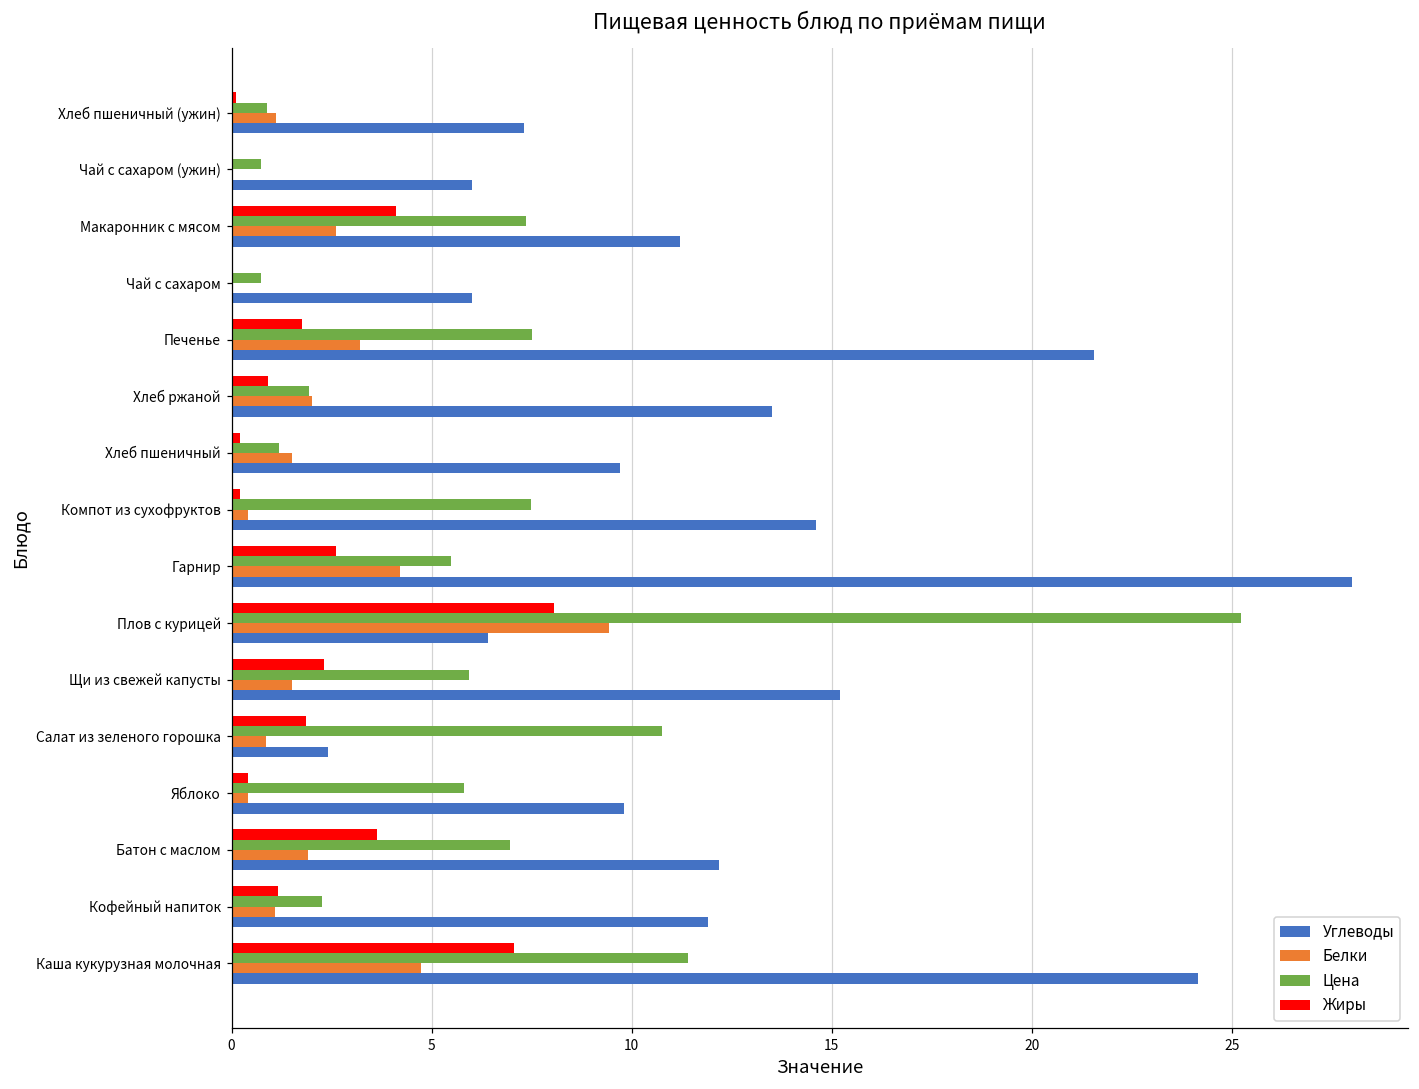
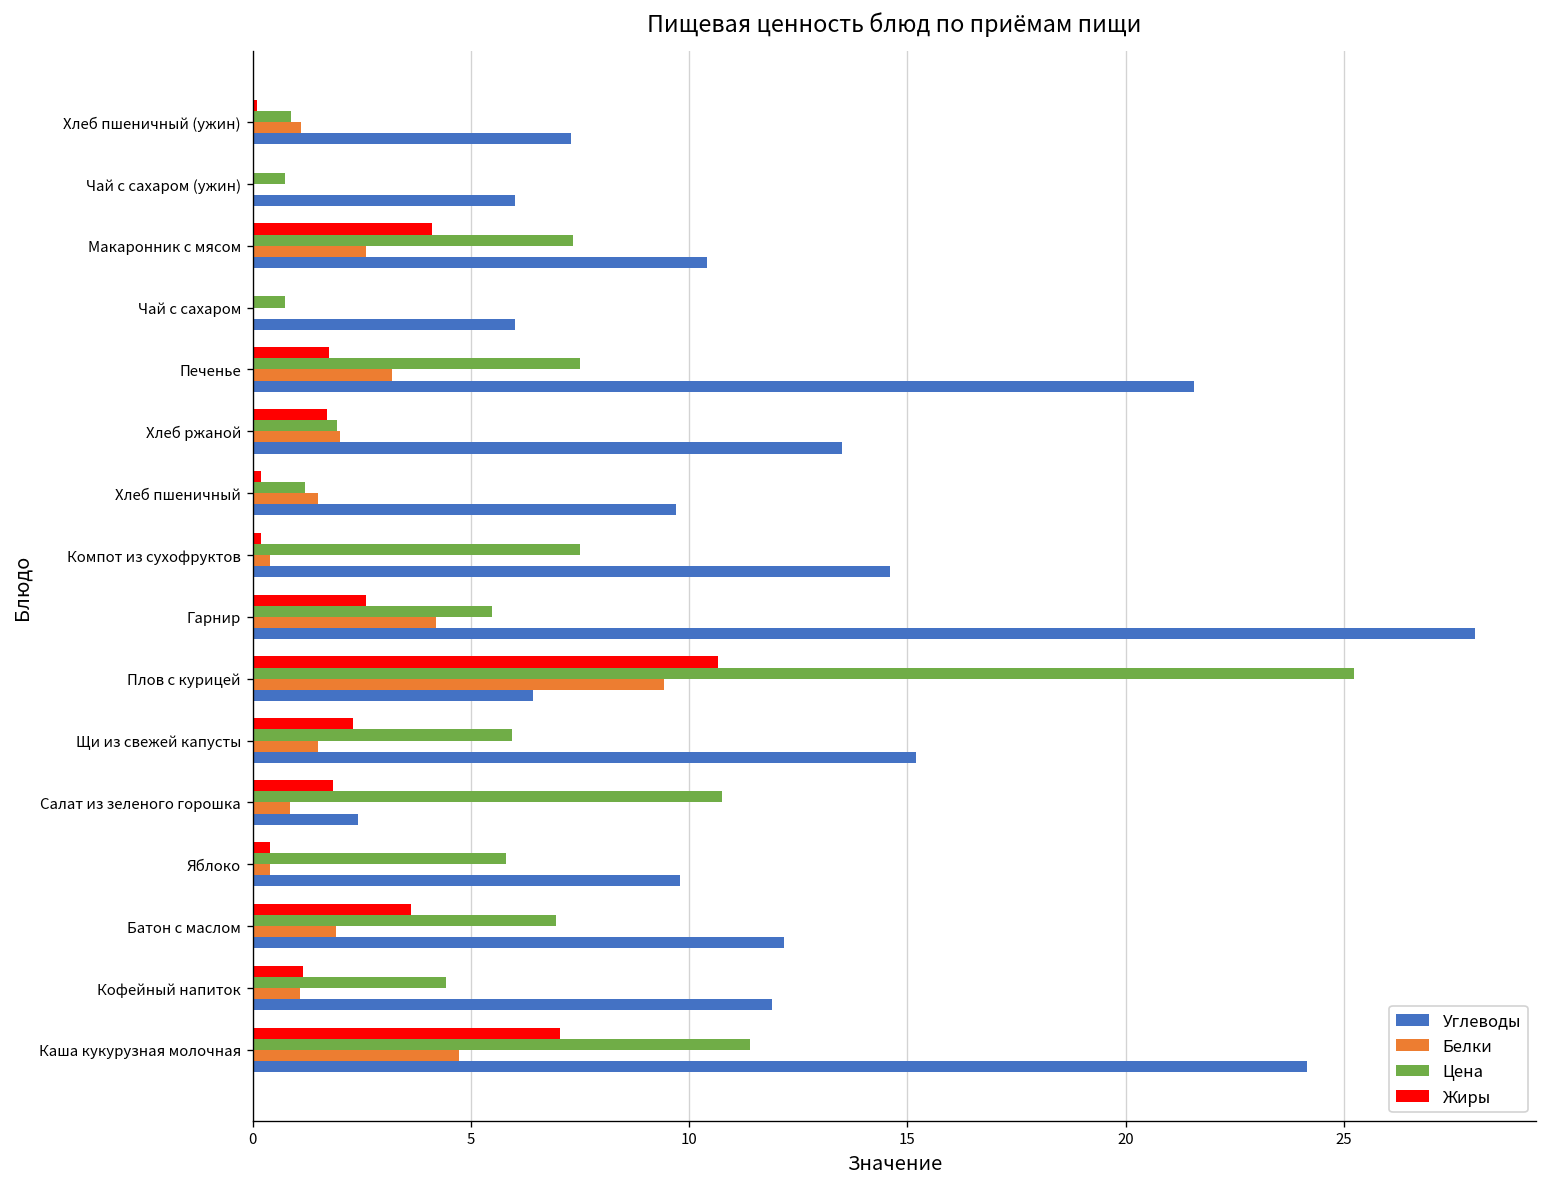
  {
    "Углеводы": {
      "Хлеб пшеничный (ужин)": 7.3,
      "Чай с сахаром (ужин)": 6.0,
-     "Макаронник с мясом": 11.2,
+     "Макаронник с мясом": 10.4,
      "Чай с сахаром": 6.0,
      "Печенье": 21.6,
      "Хлеб ржаной": 13.5,
      "Хлеб пшеничный": 9.7,
      "Компот из сухофруктов": 14.6,
      "Гарнир": 28.0,
      "Плов с курицей": 6.4,
      "Щи из свежей капусты": 15.2,
      "Салат из зеленого горошка": 2.4,
      "Яблоко": 9.8,
      "Батон с маслом": 12.2,
      "Кофейный напиток": 11.9,
      "Каша кукурузная молочная": 24.2
    },
    "Белки": {
      "Хлеб пшеничный (ужин)": 1.1,
      "Чай с сахаром (ужин)": 0.0,
      "Макаронник с мясом": 2.6,
      "Чай с сахаром": 0.0,
      "Печенье": 3.2,
      "Хлеб ржаной": 2.0,
      "Хлеб пшеничный": 1.5,
      "Компот из сухофруктов": 0.4,
      "Гарнир": 4.2,
      "Плов с курицей": 9.4,
      "Щи из свежей капусты": 1.5,
      "Салат из зеленого горошка": 0.9,
      "Яблоко": 0.4,
      "Батон с маслом": 1.9,
      "Кофейный напиток": 1.1,
      "Каша кукурузная молочная": 4.7
    },
    "Цена": {
      "Хлеб пшеничный (ужин)": 0.9,
      "Чай с сахаром (ужин)": 0.7,
      "Макаронник с мясом": 7.4,
      "Чай с сахаром": 0.7,
      "Печенье": 7.5,
      "Хлеб ржаной": 1.9,
      "Хлеб пшеничный": 1.2,
      "Компот из сухофруктов": 7.5,
      "Гарнир": 5.5,
      "Плов с курицей": 25.2,
      "Щи из свежей капусты": 5.9,
      "Салат из зеленого горошка": 10.8,
      "Яблоко": 5.8,
      "Батон с маслом": 7.0,
-     "Кофейный напиток": 2.3,
+     "Кофейный напиток": 4.4,
      "Каша кукурузная молочная": 11.4
    },
    "Жиры": {
      "Хлеб пшеничный (ужин)": 0.1,
      "Чай с сахаром (ужин)": 0.0,
      "Макаронник с мясом": 4.1,
      "Чай с сахаром": 0.0,
      "Печенье": 1.8,
-     "Хлеб ржаной": 0.9,
+     "Хлеб ржаной": 1.7,
      "Хлеб пшеничный": 0.2,
      "Компот из сухофруктов": 0.2,
      "Гарнир": 2.6,
-     "Плов с курицей": 8.1,
+     "Плов с курицей": 10.7,
      "Щи из свежей капусты": 2.3,
      "Салат из зеленого горошка": 1.9,
      "Яблоко": 0.4,
      "Батон с маслом": 3.6,
      "Кофейный напиток": 1.2,
      "Каша кукурузная молочная": 7.1
    }
  }
